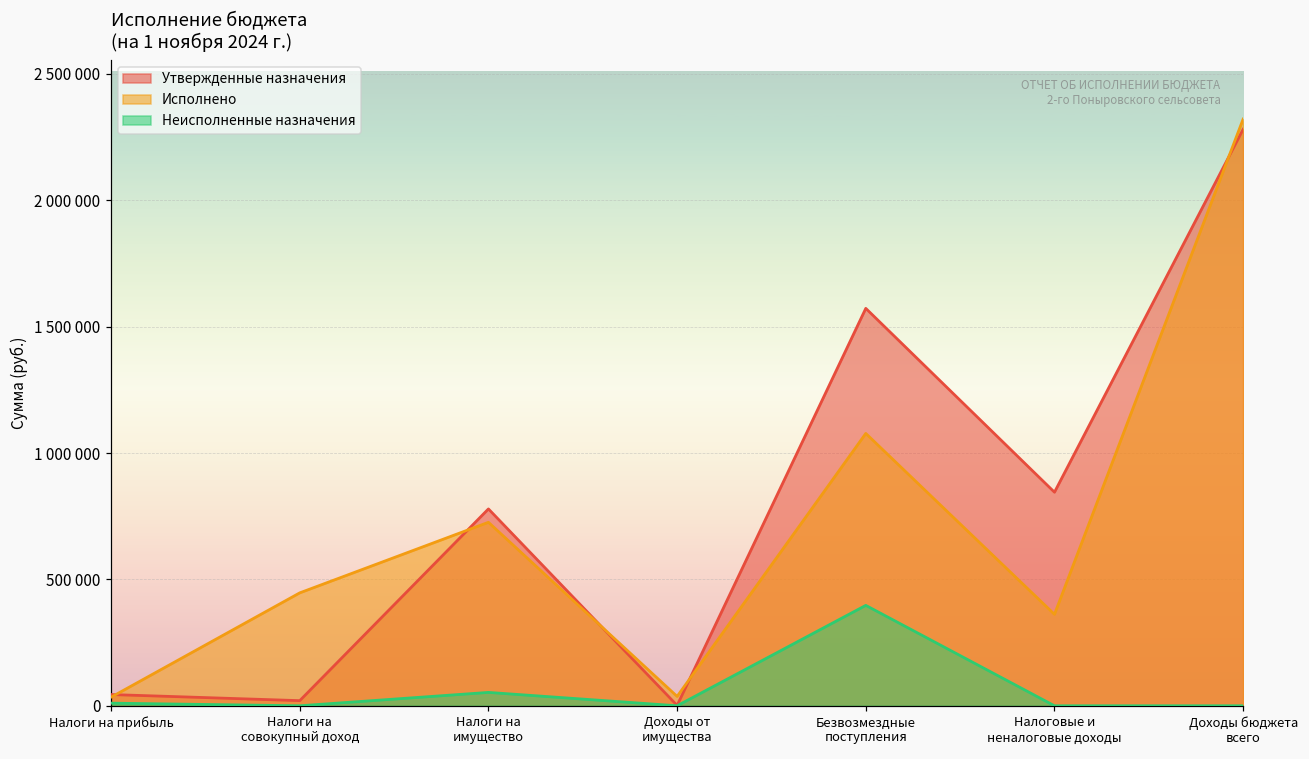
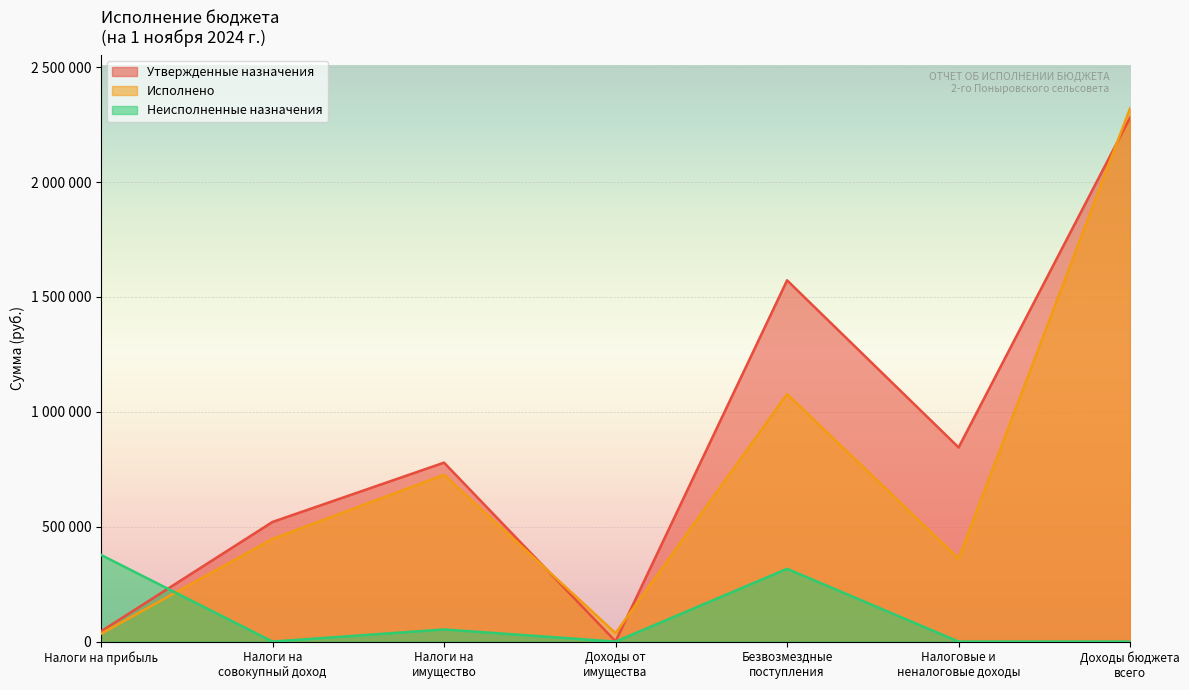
  {
    "Утвержденные назначения": {
-     "Налоги на совокупный доход": 20000,
+     "Налоги на совокупный доход": 520000,
      "Налоги на имущество": 780000,
      "Безвозмездные поступления": 1570000,
      "Налоговые и неналоговые доходы": 850000,
      "Доходы бюджета всего": 2280000
    },
    "Исполнено": {
      "Налоги на совокупный доход": 450000,
      "Налоги на имущество": 730000,
      "Доходы от имущества": 40000,
      "Безвозмездные поступления": 1080000,
      "Налоговые и неналоговые доходы": 360000,
      "Доходы бюджета всего": 2320000
    },
    "Неисполненные назначения": {
-     "Налоги на прибыль": 10000,
+     "Налоги на прибыль": 380000,
      "Налоги на совокупный доход": 0,
      "Налоги на имущество": 50000,
-     "Безвозмездные поступления": 400000,
+     "Безвозмездные поступления": 320000,
      "Налоговые и неналоговые доходы": 0,
      "Доходы бюджета всего": 0
    }
  }
